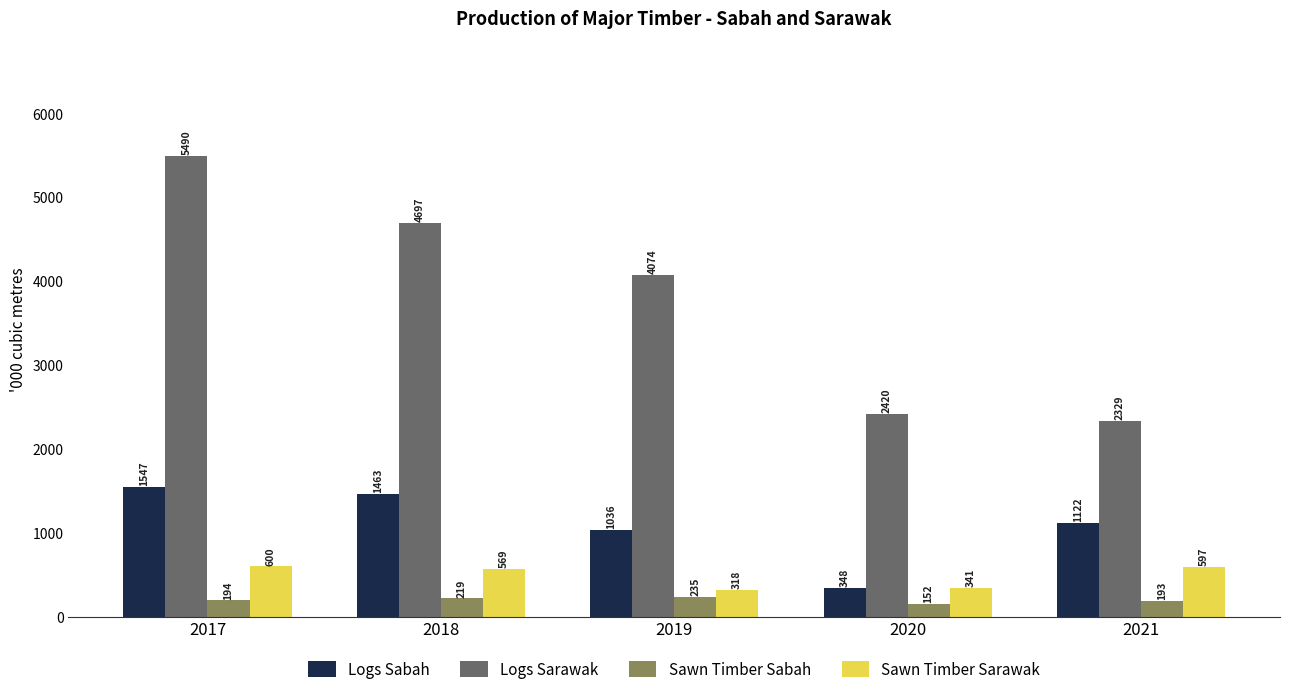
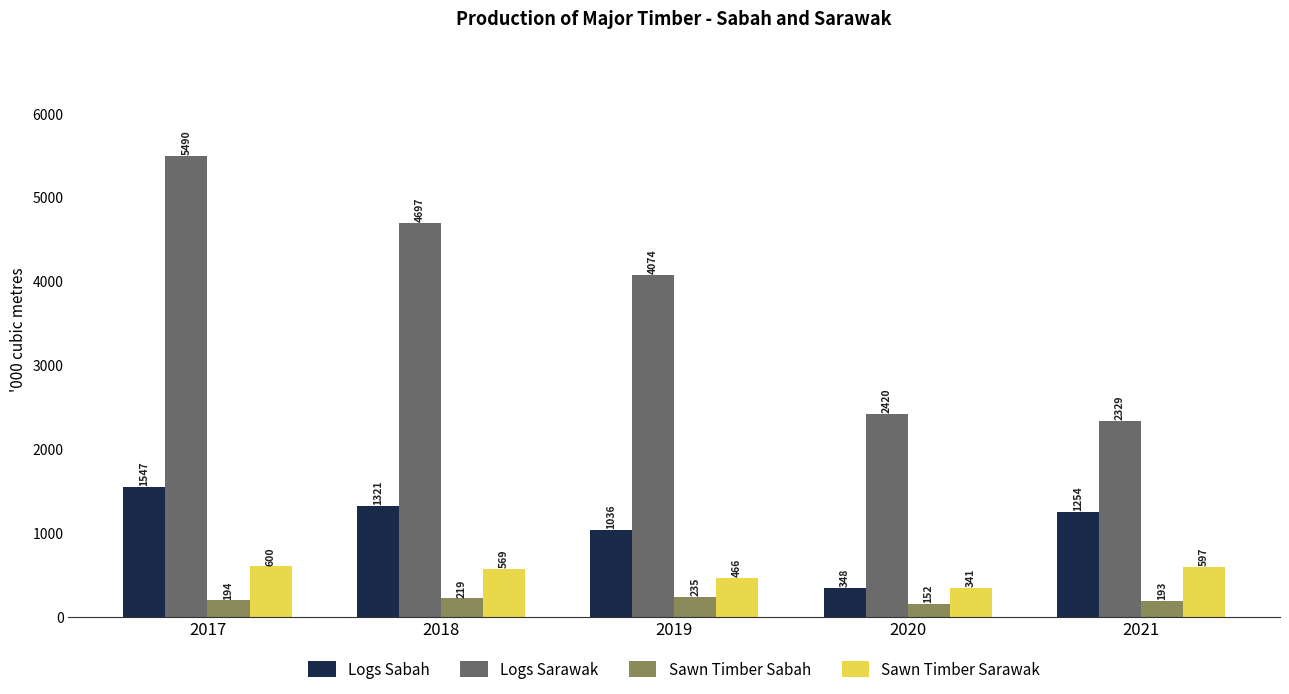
  {
    "Logs Sabah": {
      "2017": 1547,
-     "2018": 1463,
+     "2018": 1321,
      "2019": 1036,
      "2020": 348,
-     "2021": 1122
+     "2021": 1254
    },
    "Sawn Timber Sarawak": {
      "2017": 600,
      "2018": 569,
-     "2019": 318,
+     "2019": 466,
      "2020": 341,
      "2021": 597
    }
  }
